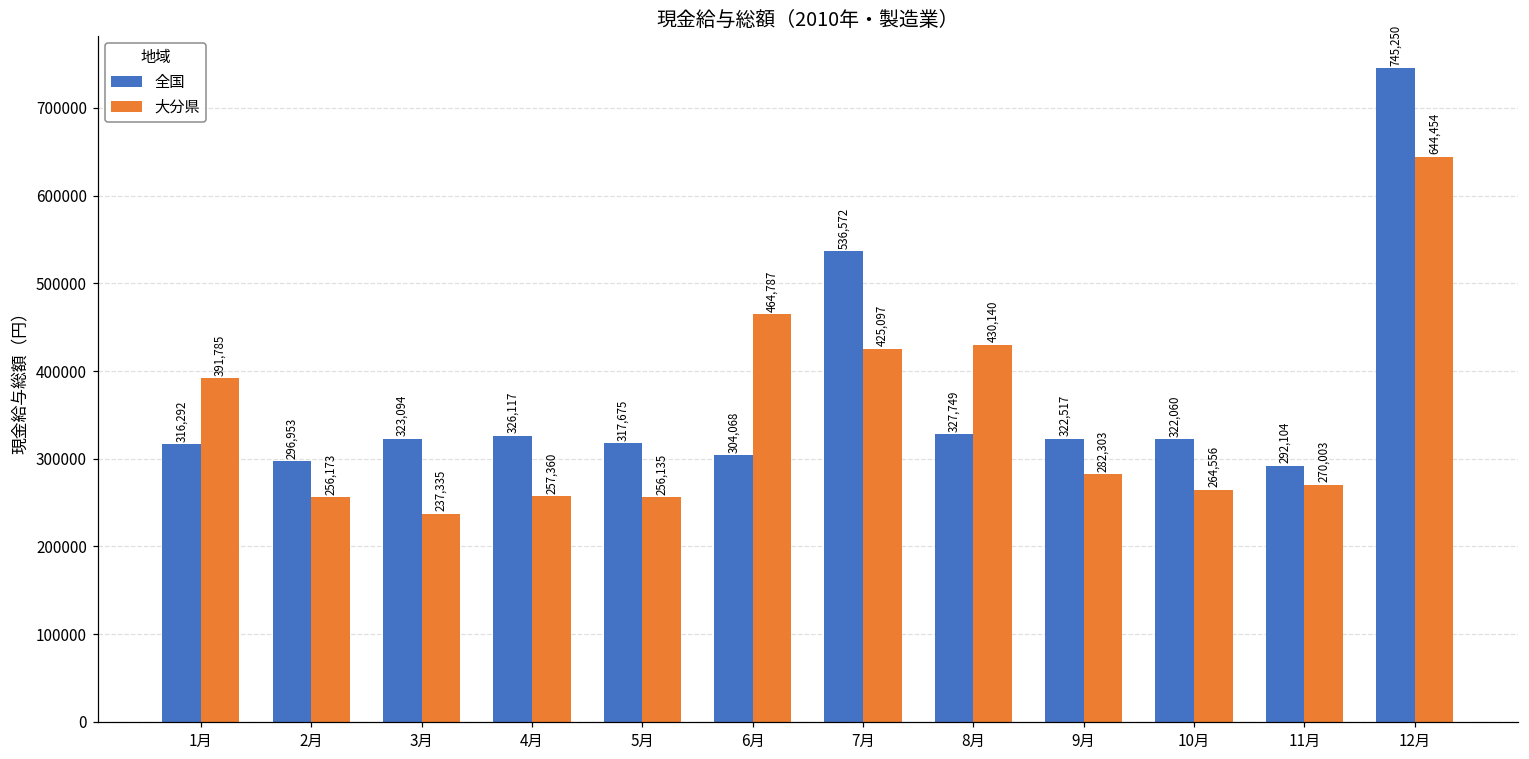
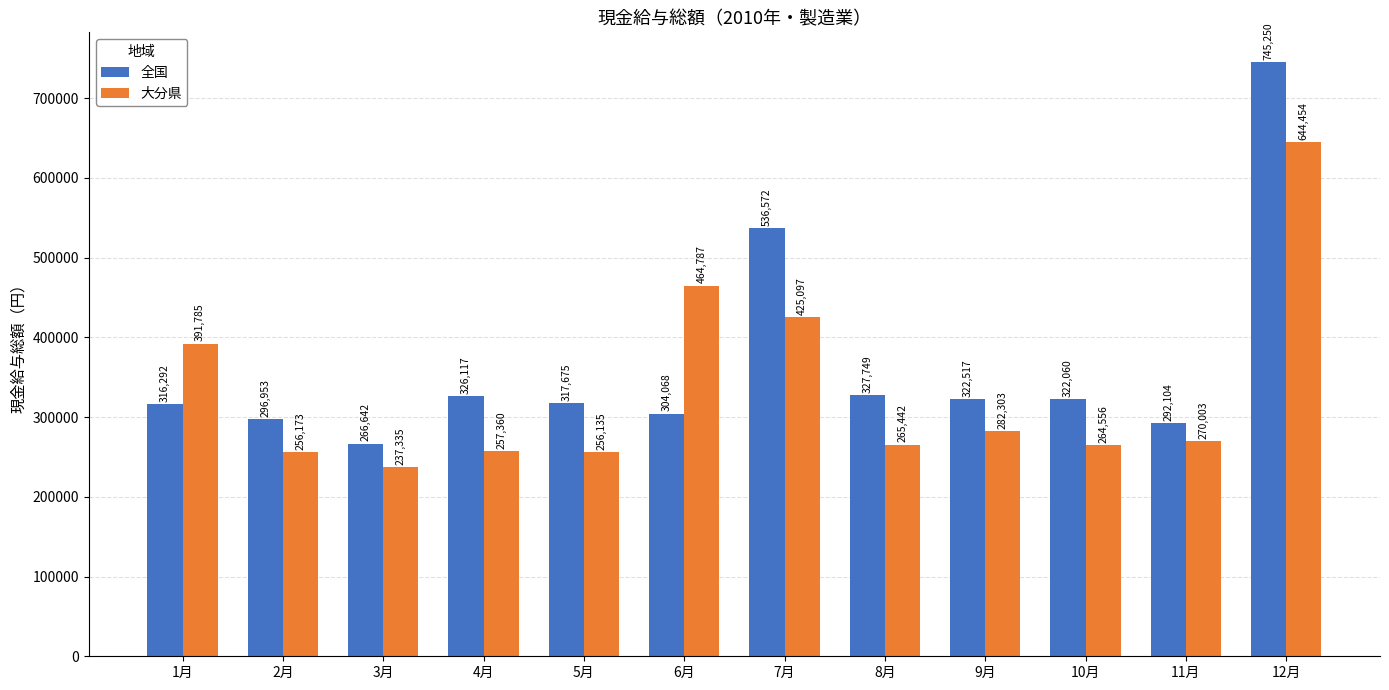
  {
    "全国": {
      "1月": "316,292",
      "2月": "296,953",
-     "3月": "323,094",
+     "3月": "266,642",
      "4月": "326,117",
      "5月": "317,675",
      "6月": "304,068",
      "7月": "536,572",
      "8月": "327,749",
      "9月": "322,517",
      "10月": "322,060",
      "11月": "292,104",
      "12月": "745,250"
    },
    "大分県": {
      "1月": "391,785",
      "2月": "256,173",
      "3月": "237,335",
      "4月": "257,360",
      "5月": "256,135",
      "6月": "464,787",
      "7月": "425,097",
-     "8月": "430,140",
+     "8月": "265,442",
      "9月": "282,303",
      "10月": "264,556",
      "11月": "270,003",
      "12月": "644,454"
    }
  }
